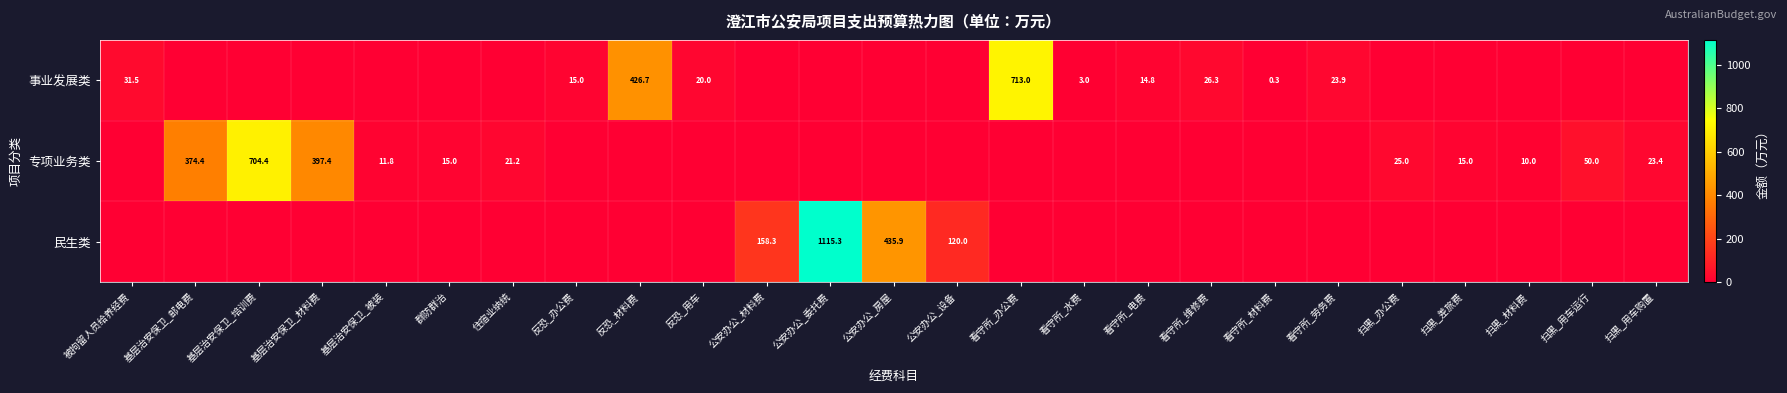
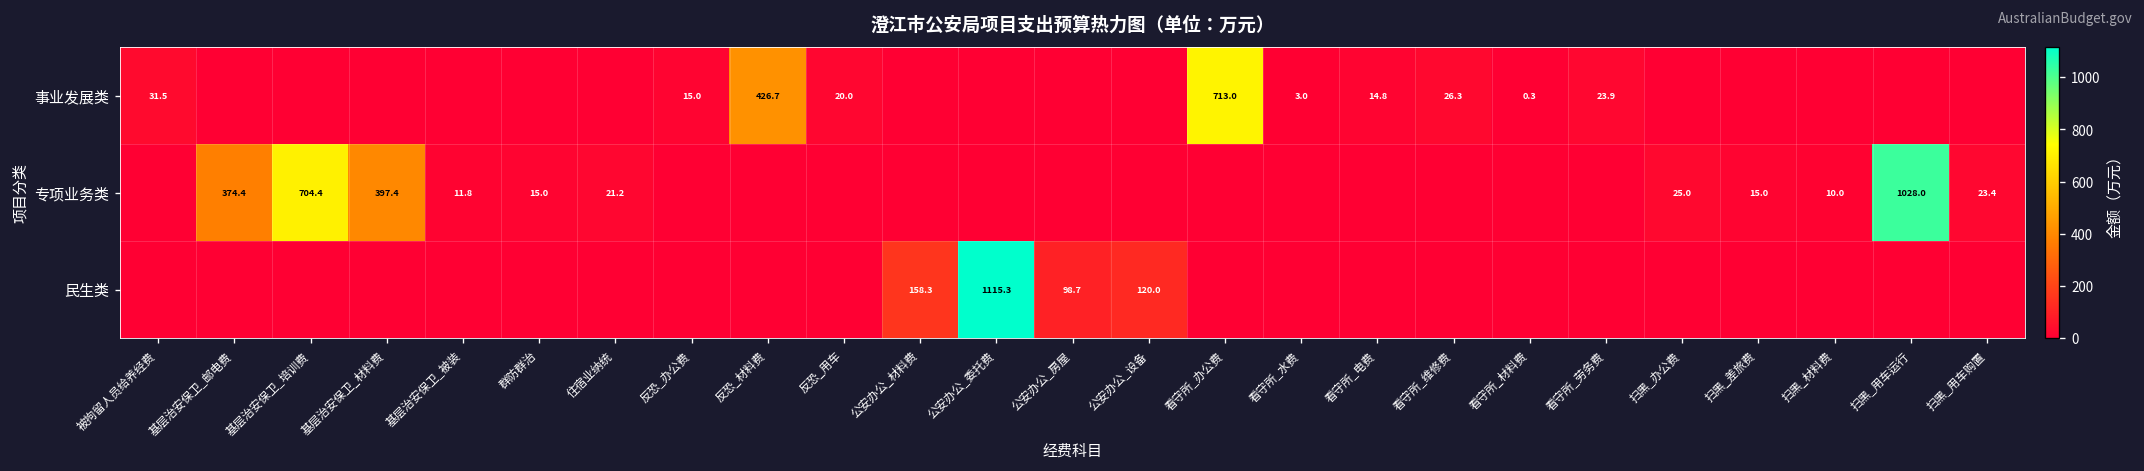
  {
    "事业发展类": {
      "被拘留人员给养经费": 31.5,
      "反恐_办公费": 15.0,
      "反恐_材料费": 426.7,
      "反恐_用车": 20.0,
      "看守所_办公费": 713.0,
      "看守所_水费": 3.0,
      "看守所_电费": 14.8,
      "看守所_维修费": 26.3,
      "看守所_材料费": 0.3,
      "看守所_劳务费": 23.9
    },
    "专项业务类": {
      "基层治安保卫_邮电费": 374.4,
      "基层治安保卫_培训费": 704.4,
      "基层治安保卫_材料费": 397.4,
      "基层治安保卫_被装": 11.8,
      "群防群治": 15.0,
      "住宿业纳统": 21.2,
      "扫黑_办公费": 25.0,
      "扫黑_差旅费": 15.0,
      "扫黑_材料费": 10.0,
-     "扫黑_用车运行": 50.0,
+     "扫黑_用车运行": 1028.0,
      "扫黑_用车购置": 23.4
    },
    "民生类": {
      "公安办公_材料费": 158.3,
      "公安办公_委托费": 1115.3,
-     "公安办公_房屋": 435.9,
+     "公安办公_房屋": 98.7,
      "公安办公_设备": 120.0
    }
  }
